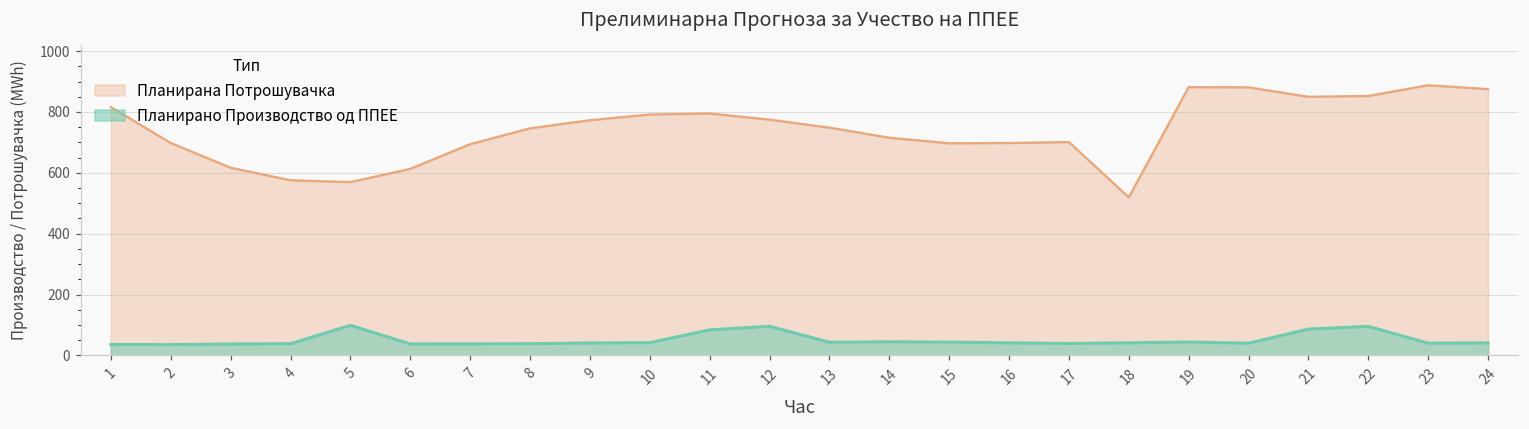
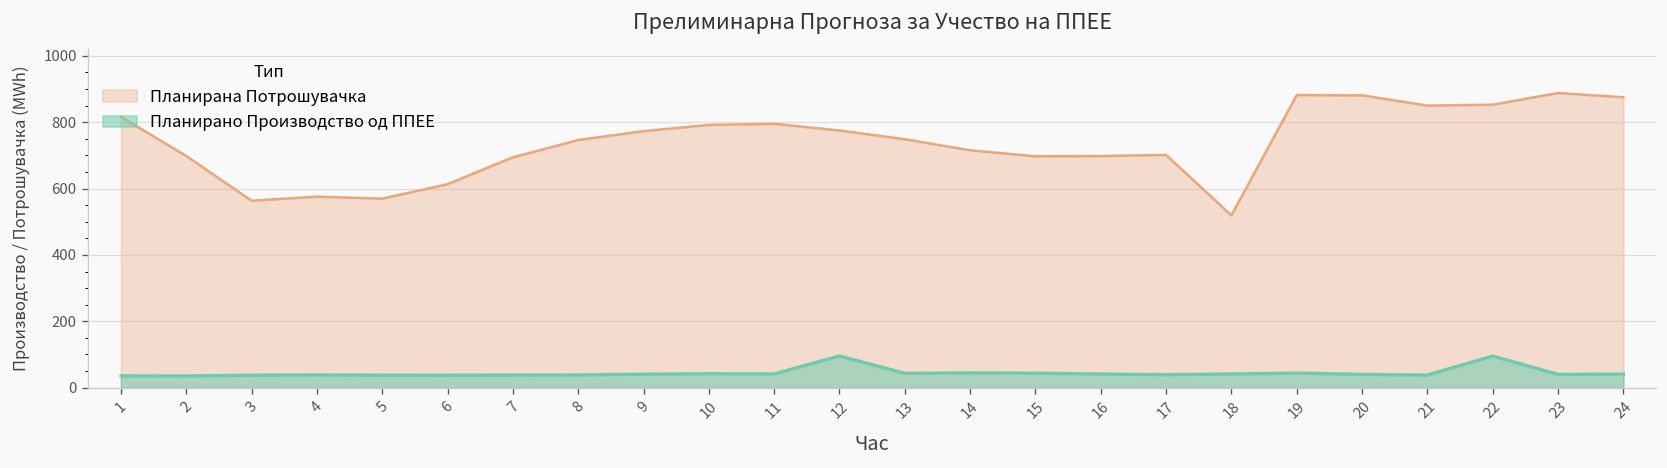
  {
    "Планирана Потрошувачка": {
      "1": 820,
      "2": 700,
-     "3": 620,
+     "3": 560,
      "4": 580,
      "5": 570,
      "6": 610,
      "7": 690,
      "8": 750,
      "9": 770,
      "10": 790,
      "11": 790,
      "12": 770,
      "13": 750,
      "14": 720,
      "15": 700,
      "16": 700,
      "17": 700,
      "18": 520,
      "19": 880,
      "20": 880,
      "21": 850,
      "22": 850,
      "23": 890,
      "24": 880
    },
    "Планирано Производство од ППЕЕ": {
      "1": 40,
      "2": 40,
      "3": 40,
      "4": 40,
-     "5": 100,
+     "5": 40,
      "6": 40,
      "7": 40,
      "8": 40,
      "9": 40,
      "10": 40,
-     "11": 80,
+     "11": 40,
      "12": 100,
      "13": 40,
      "14": 40,
      "15": 40,
      "16": 40,
      "17": 40,
      "18": 40,
      "19": 40,
      "20": 40,
-     "21": 90,
+     "21": 40,
      "22": 100,
      "23": 40,
      "24": 40
    }
  }
